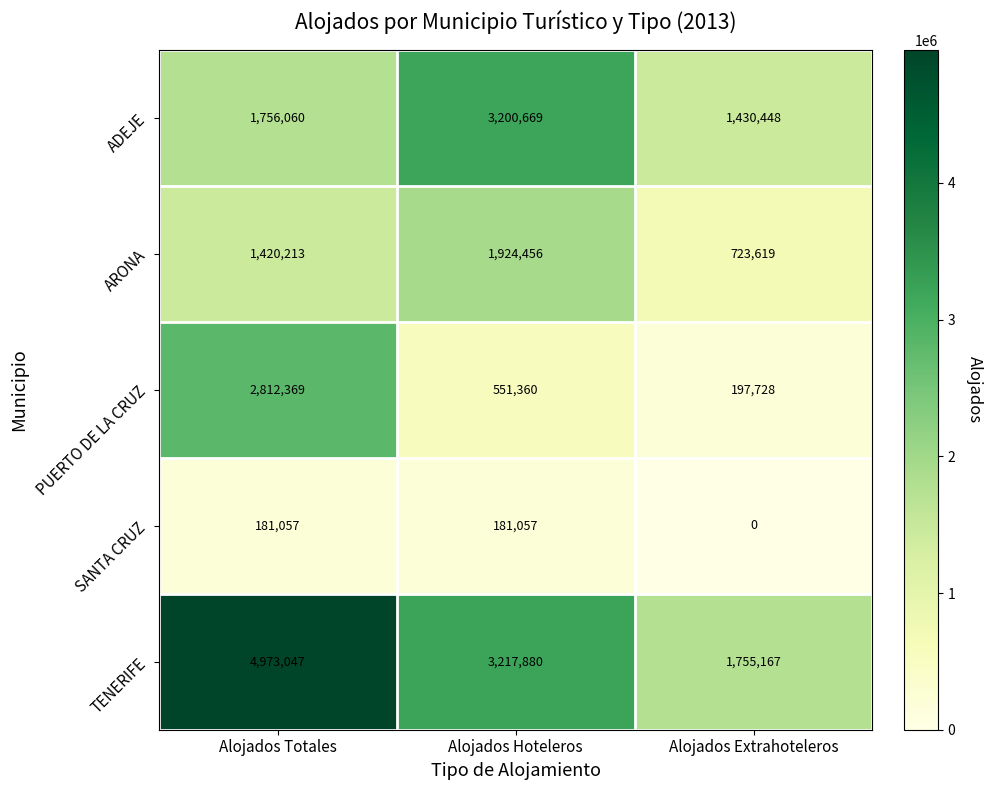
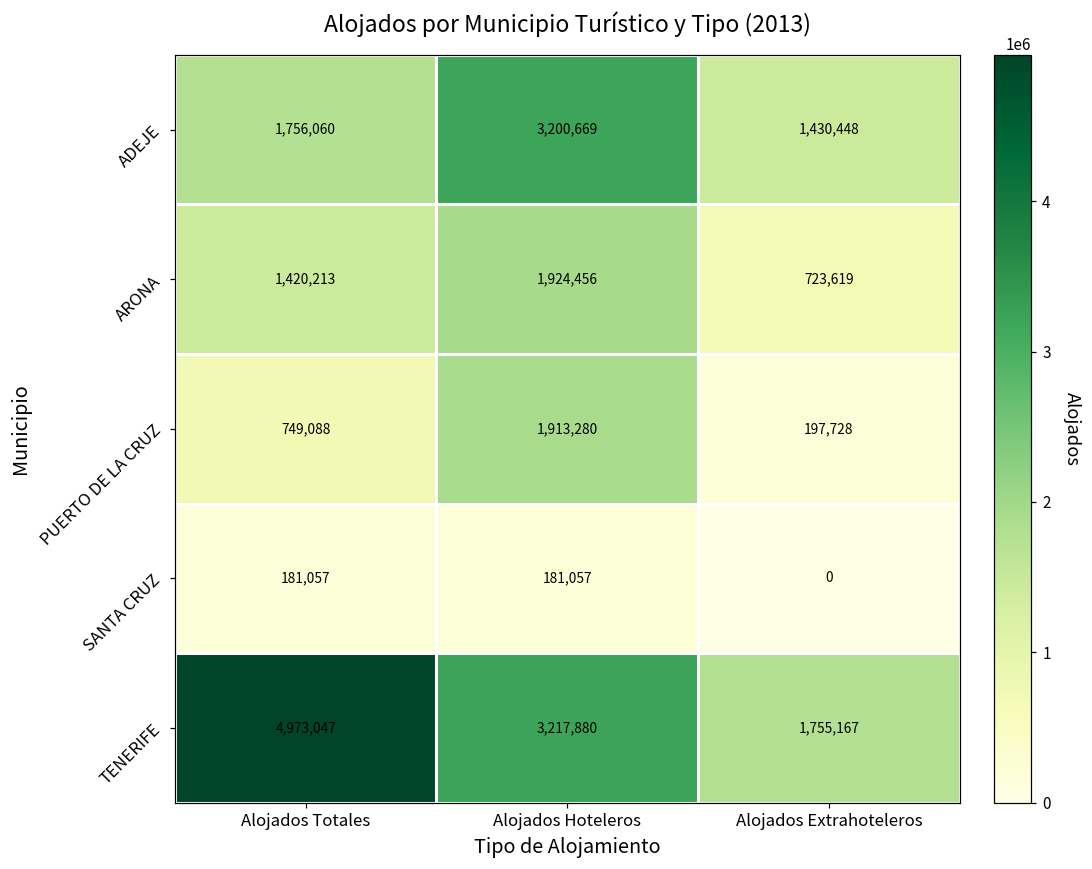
  {
    "ADEJE": {
      "Alojados Totales": "1,756,060",
      "Alojados Hoteleros": "3,200,669",
      "Alojados Extrahoteleros": "1,430,448"
    },
    "ARONA": {
      "Alojados Totales": "1,420,213",
      "Alojados Hoteleros": "1,924,456",
      "Alojados Extrahoteleros": "723,619"
    },
    "PUERTO DE LA CRUZ": {
-     "Alojados Totales": "2,812,369",
-     "Alojados Hoteleros": "551,360",
+     "Alojados Totales": "749,088",
+     "Alojados Hoteleros": "1,913,280",
      "Alojados Extrahoteleros": "197,728"
    },
    "SANTA CRUZ": {
      "Alojados Totales": "181,057",
      "Alojados Hoteleros": "181,057",
      "Alojados Extrahoteleros": "0"
    },
    "TENERIFE": {
      "Alojados Totales": "4,973,047",
      "Alojados Hoteleros": "3,217,880",
      "Alojados Extrahoteleros": "1,755,167"
    }
  }
